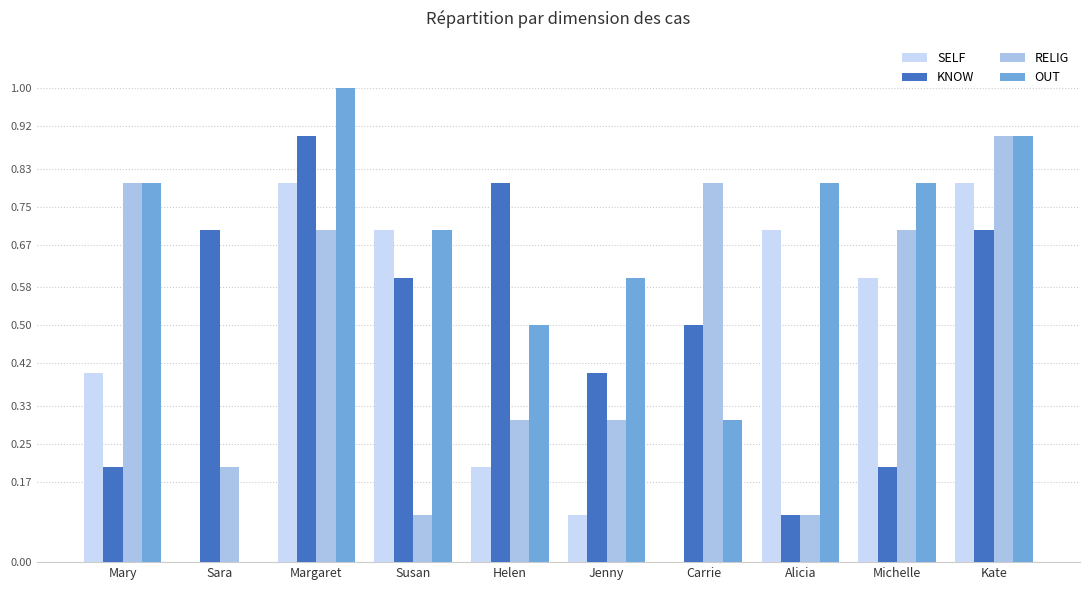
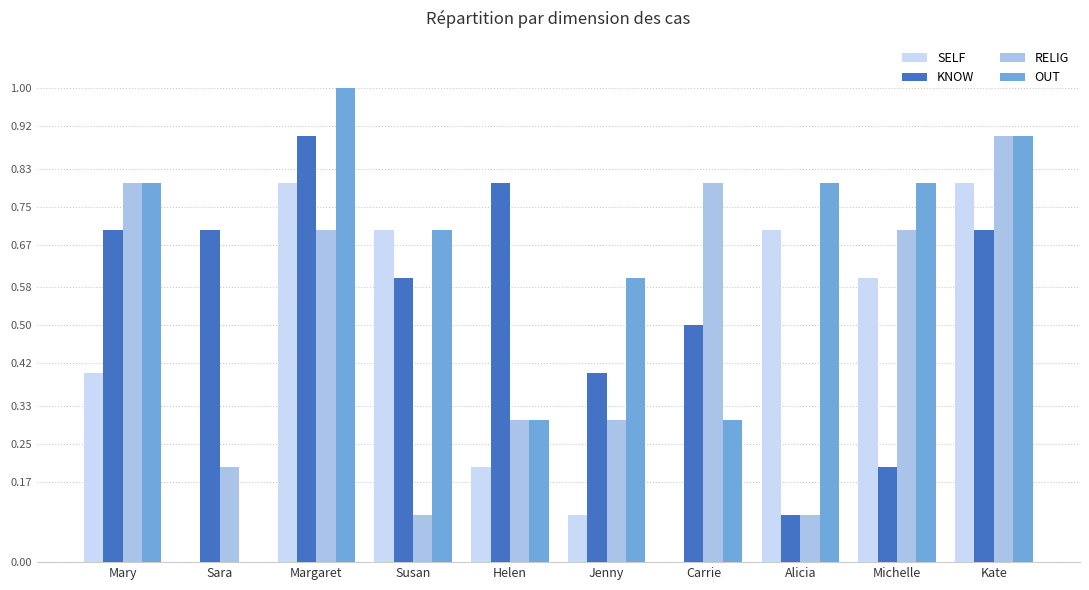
  {
    "KNOW": {
-     "Mary": 0.2,
+     "Mary": 0.7,
      "Sara": 0.7,
      "Margaret": 0.9,
      "Susan": 0.6,
      "Helen": 0.8,
      "Jenny": 0.4,
      "Carrie": 0.5,
      "Alicia": 0.1,
      "Michelle": 0.2,
      "Kate": 0.7
    },
    "OUT": {
      "Mary": 0.8,
      "Sara": 0.0,
      "Margaret": 1.0,
      "Susan": 0.7,
-     "Helen": 0.5,
+     "Helen": 0.3,
      "Jenny": 0.6,
      "Carrie": 0.3,
      "Alicia": 0.8,
      "Michelle": 0.8,
      "Kate": 0.9
    }
  }
